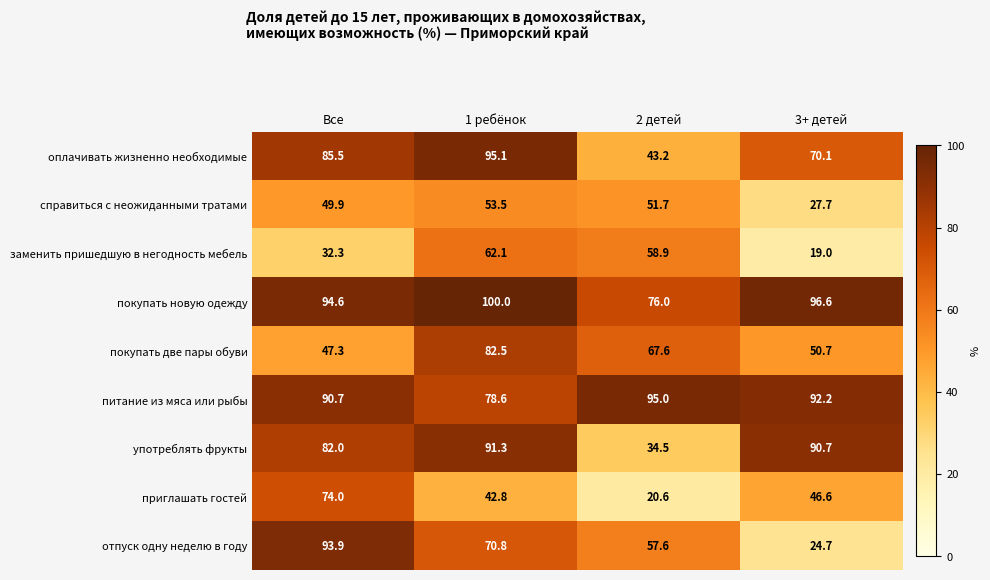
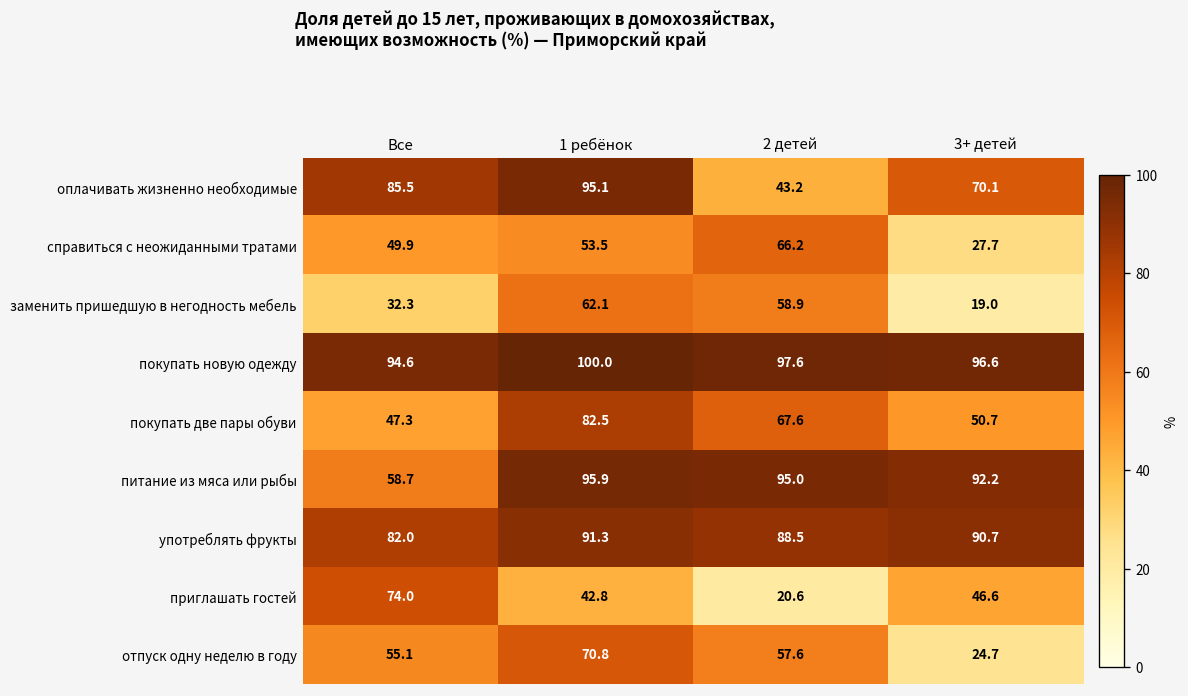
  {
    "оплачивать жизненно необходимые": {
      "Все": 85.5,
      "1 ребёнок": 95.1,
      "2 детей": 43.2,
      "3+ детей": 70.1
    },
    "справиться с неожиданными тратами": {
      "Все": 49.9,
      "1 ребёнок": 53.5,
-     "2 детей": 51.7,
+     "2 детей": 66.2,
      "3+ детей": 27.7
    },
    "заменить пришедшую в негодность мебель": {
      "Все": 32.3,
      "1 ребёнок": 62.1,
      "2 детей": 58.9,
      "3+ детей": 19.0
    },
    "покупать новую одежду": {
      "Все": 94.6,
      "1 ребёнок": 100.0,
-     "2 детей": 76.0,
+     "2 детей": 97.6,
      "3+ детей": 96.6
    },
    "покупать две пары обуви": {
      "Все": 47.3,
      "1 ребёнок": 82.5,
      "2 детей": 67.6,
      "3+ детей": 50.7
    },
    "питание из мяса или рыбы": {
-     "Все": 90.7,
-     "1 ребёнок": 78.6,
+     "Все": 58.7,
+     "1 ребёнок": 95.9,
      "2 детей": 95.0,
      "3+ детей": 92.2
    },
    "употреблять фрукты": {
      "Все": 82.0,
      "1 ребёнок": 91.3,
-     "2 детей": 34.5,
+     "2 детей": 88.5,
      "3+ детей": 90.7
    },
    "приглашать гостей": {
      "Все": 74.0,
      "1 ребёнок": 42.8,
      "2 детей": 20.6,
      "3+ детей": 46.6
    },
    "отпуск одну неделю в году": {
-     "Все": 93.9,
+     "Все": 55.1,
      "1 ребёнок": 70.8,
      "2 детей": 57.6,
      "3+ детей": 24.7
    }
  }
